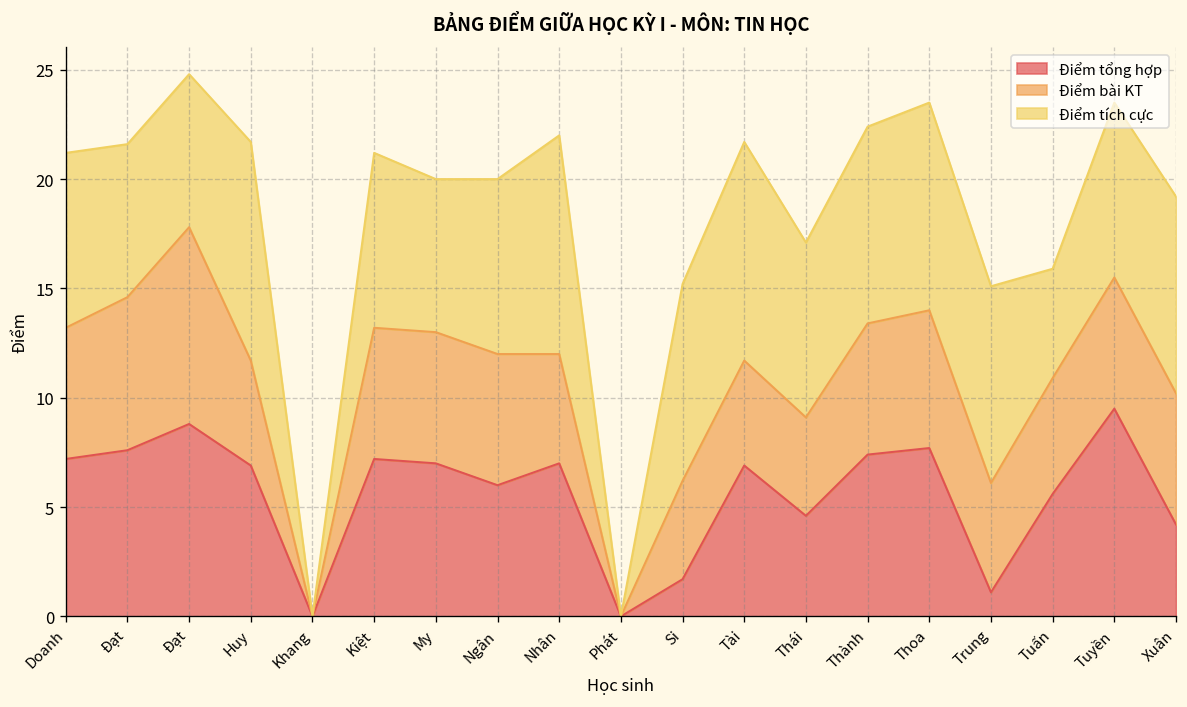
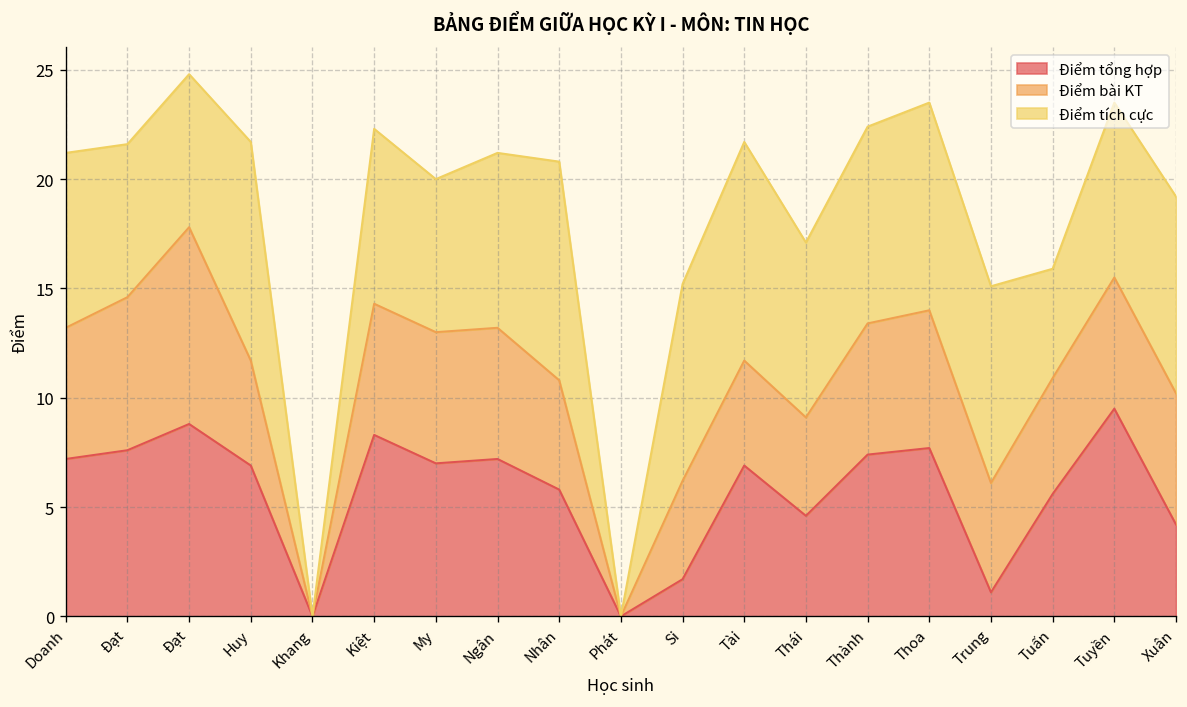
  {
    "Điểm tổng hợp": {
      "Doanh": 7.2,
      "Huy": 6.9,
-     "Kiệt": 7.2,
+     "Kiệt": 8.3,
      "My": 7.0,
-     "Ngân": 6.0,
-     "Nhân": 7.0,
+     "Ngân": 7.2,
+     "Nhân": 5.8,
      "Si": 1.7,
      "Tài": 6.9,
      "Thái": 4.6,
      "Thành": 7.4,
      "Thoa": 7.7,
      "Trung": 1.1,
      "Tuấn": 5.6,
      "Tuyền": 9.5,
      "Xuân": 4.2
    }
  }
